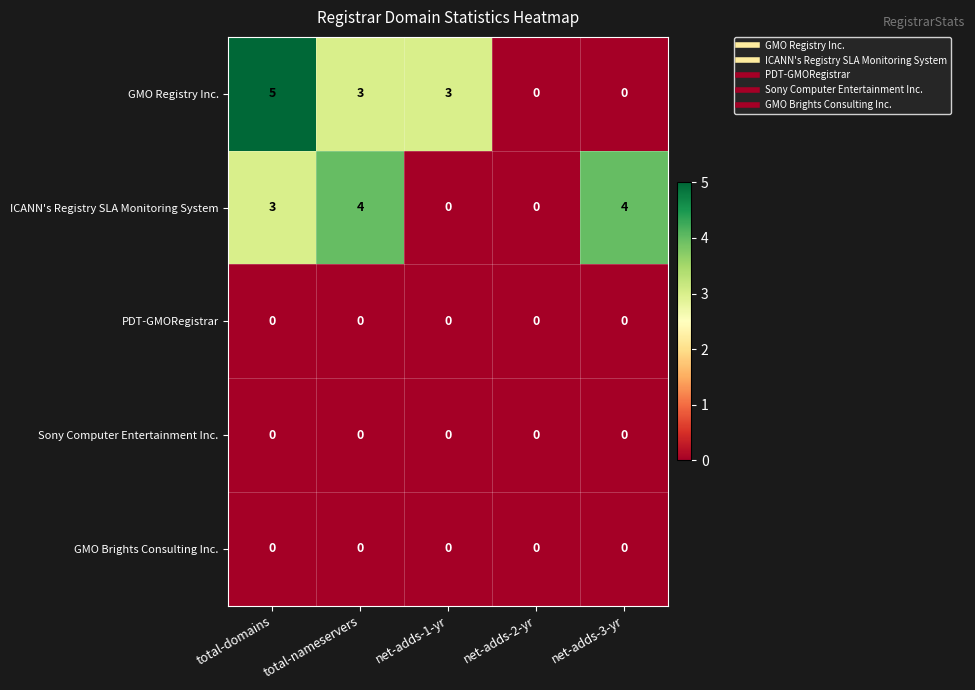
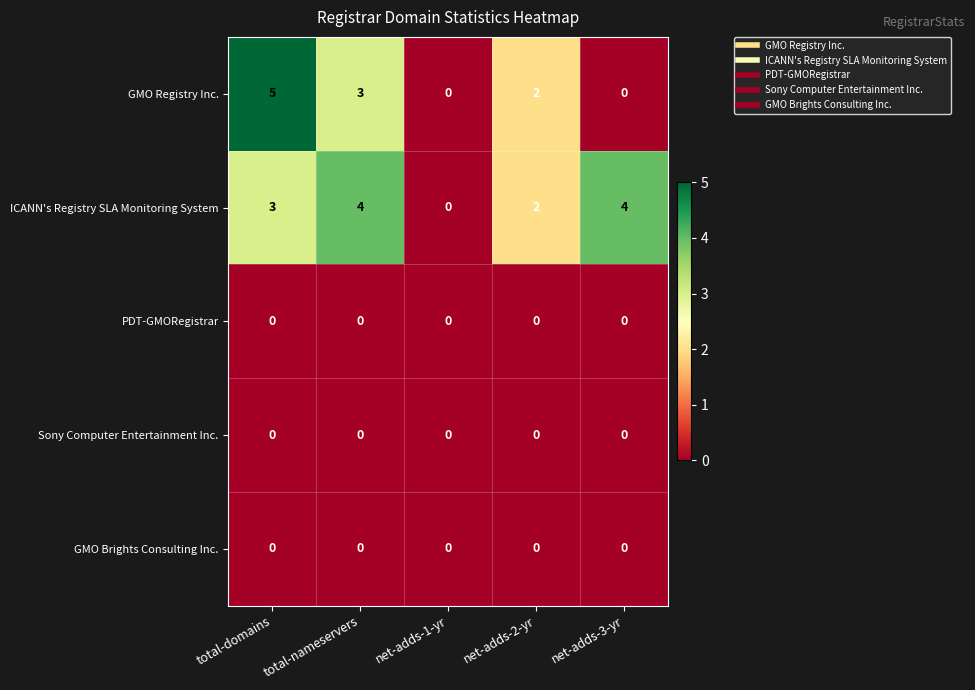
  {
    "GMO Registry Inc.": {
      "total-domains": 5,
      "total-nameservers": 3,
-     "net-adds-1-yr": 3,
-     "net-adds-2-yr": 0,
+     "net-adds-1-yr": 0,
+     "net-adds-2-yr": 2,
      "net-adds-3-yr": 0
    },
    "ICANN's Registry SLA Monitoring System": {
      "total-domains": 3,
      "total-nameservers": 4,
      "net-adds-1-yr": 0,
-     "net-adds-2-yr": 0,
+     "net-adds-2-yr": 2,
      "net-adds-3-yr": 4
    },
    "PDT-GMORegistrar": {
      "total-domains": 0,
      "total-nameservers": 0,
      "net-adds-1-yr": 0,
      "net-adds-2-yr": 0,
      "net-adds-3-yr": 0
    },
    "Sony Computer Entertainment Inc.": {
      "total-domains": 0,
      "total-nameservers": 0,
      "net-adds-1-yr": 0,
      "net-adds-2-yr": 0,
      "net-adds-3-yr": 0
    },
    "GMO Brights Consulting Inc.": {
      "total-domains": 0,
      "total-nameservers": 0,
      "net-adds-1-yr": 0,
      "net-adds-2-yr": 0,
      "net-adds-3-yr": 0
    }
  }
